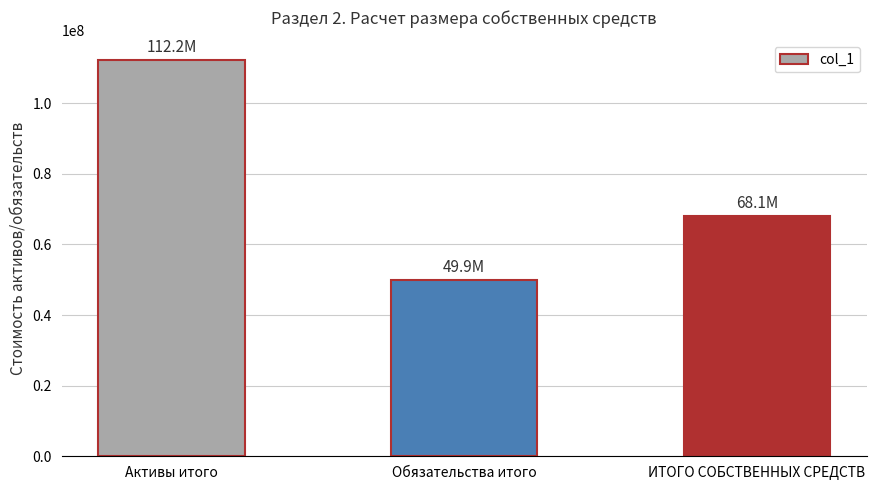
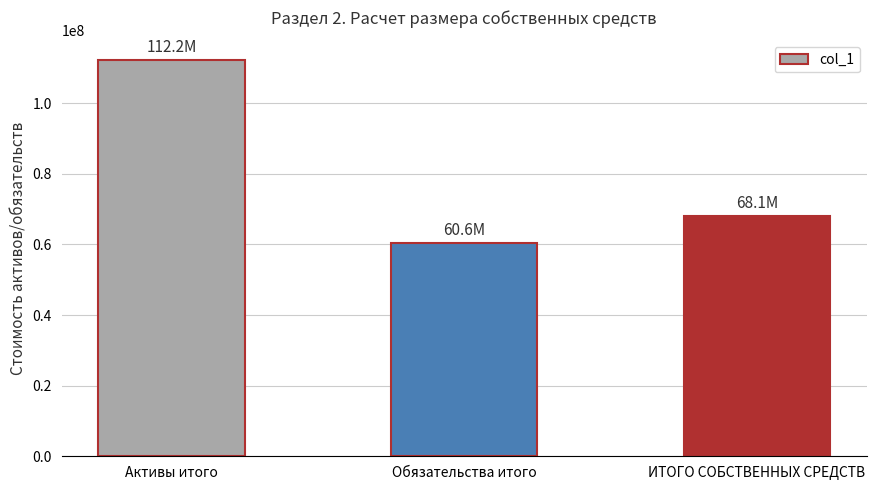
  {
    "Активы итого": "112.2M",
-   "Обязательства итого": "49.9M",
+   "Обязательства итого": "60.6M",
    "ИТОГО СОБСТВЕННЫХ СРЕДСТВ": "68.1M"
  }
